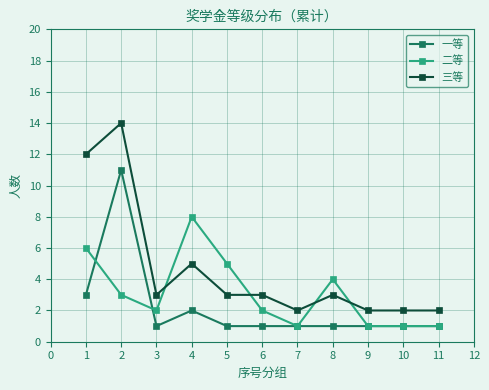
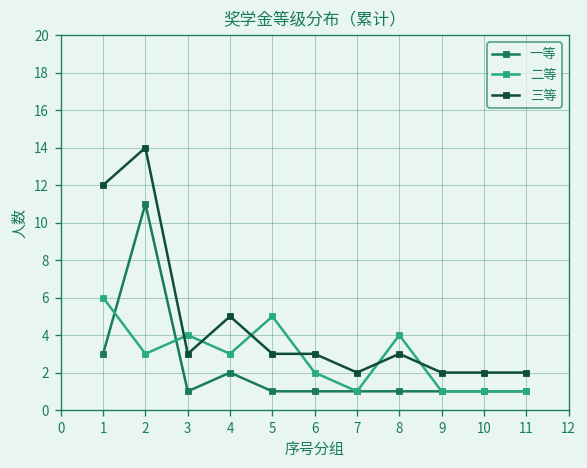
  {
    "二等": {
      "1": 6,
      "2": 3,
-     "3": 2,
-     "4": 8,
+     "3": 4,
+     "4": 3,
      "5": 5,
      "6": 2,
      "8": 4
    }
  }
